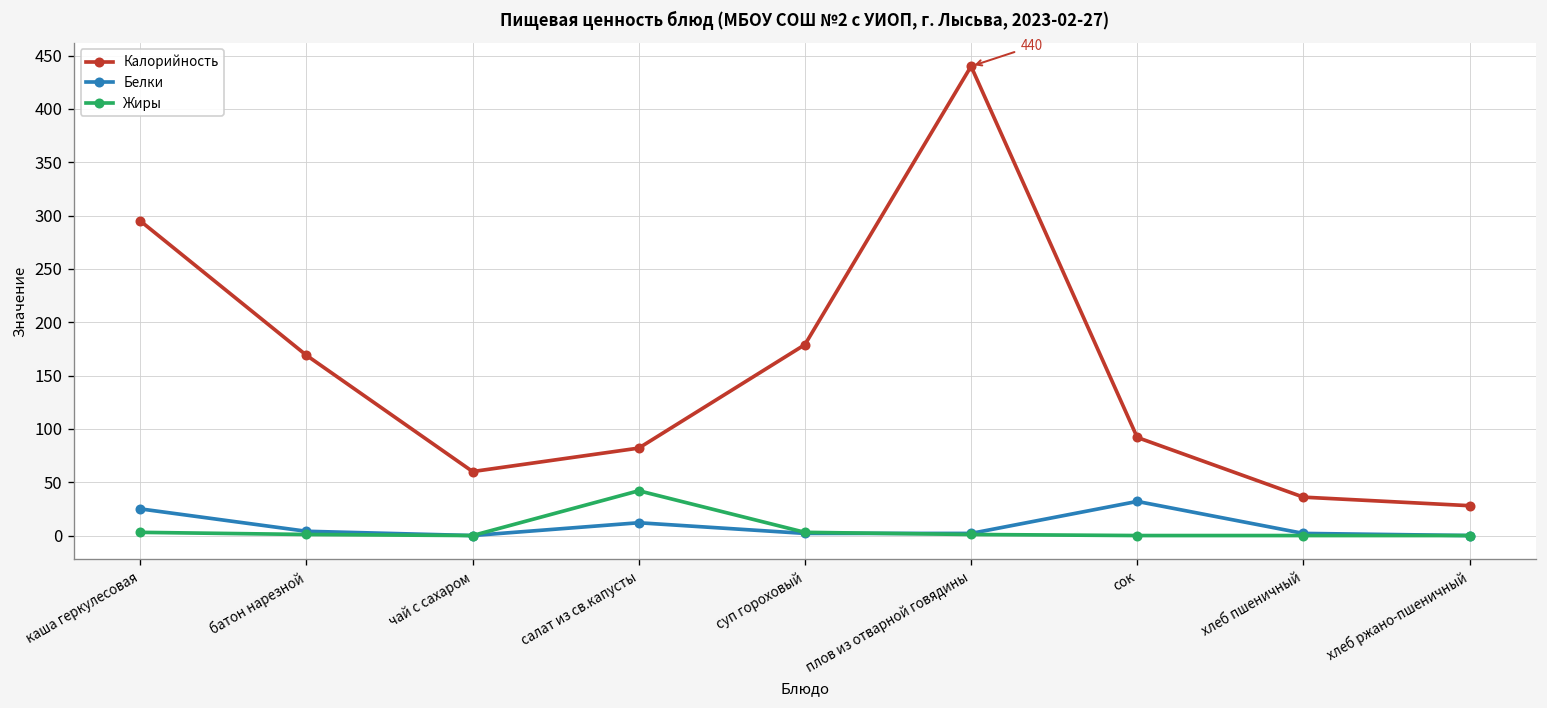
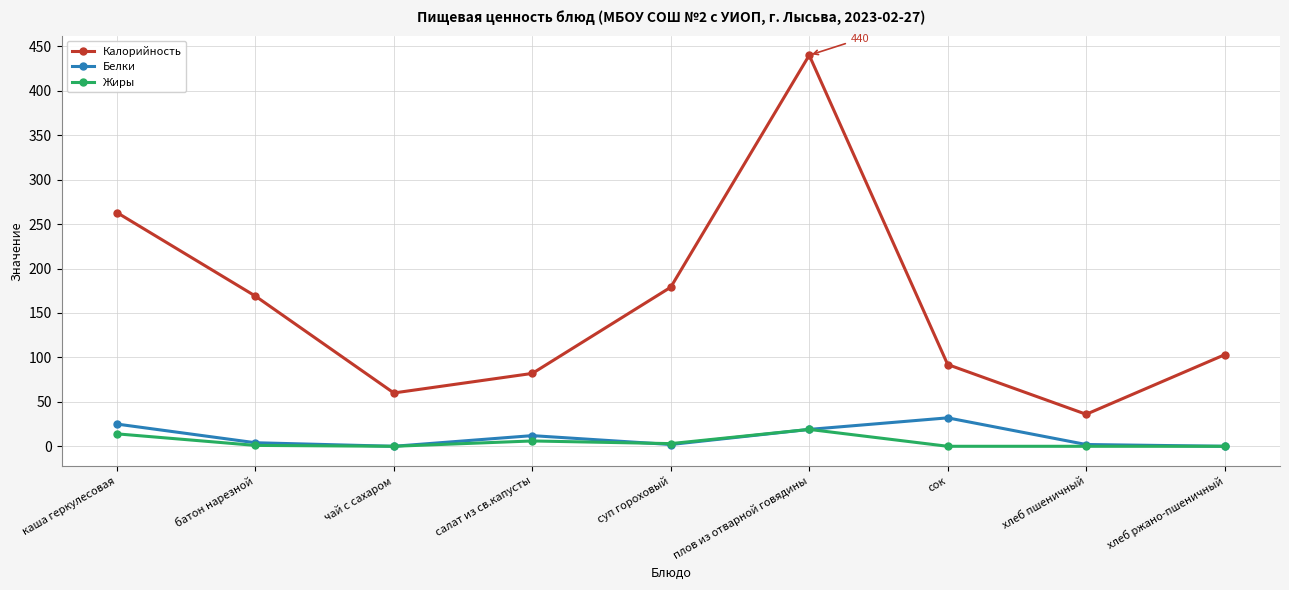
  {
    "Калорийность": {
-     "каша геркулесовая": 300,
+     "каша геркулесовая": 260,
      "батон нарезной": 170,
      "чай с сахаром": 60,
      "салат из св.капусты": 80,
      "суп гороховый": 180,
      "сок": 90,
      "хлеб пшеничный": 40,
-     "хлеб ржано-пшеничный": 30
+     "хлеб ржано-пшеничный": 100
    },
    "Белки": {
      "каша геркулесовая": 30,
      "батон нарезной": 0,
      "салат из св.капусты": 10,
-     "плов из отварной говядины": 0,
+     "плов из отварной говядины": 20,
      "сок": 30
    },
    "Жиры": {
-     "каша геркулесовая": 0,
+     "каша геркулесовая": 10,
      "батон нарезной": 0,
-     "салат из св.капусты": 40,
-     "плов из отварной говядины": 0,
+     "салат из св.капусты": 10,
+     "плов из отварной говядины": 20,
      "сок": 0
    }
  }
